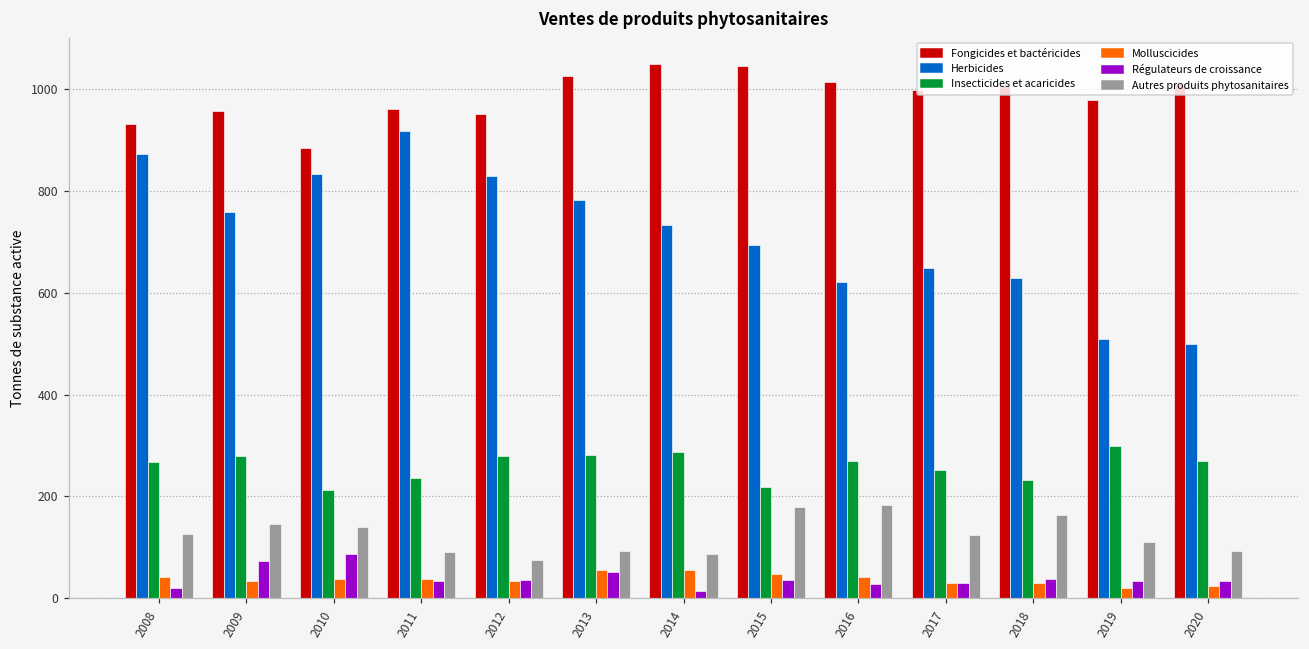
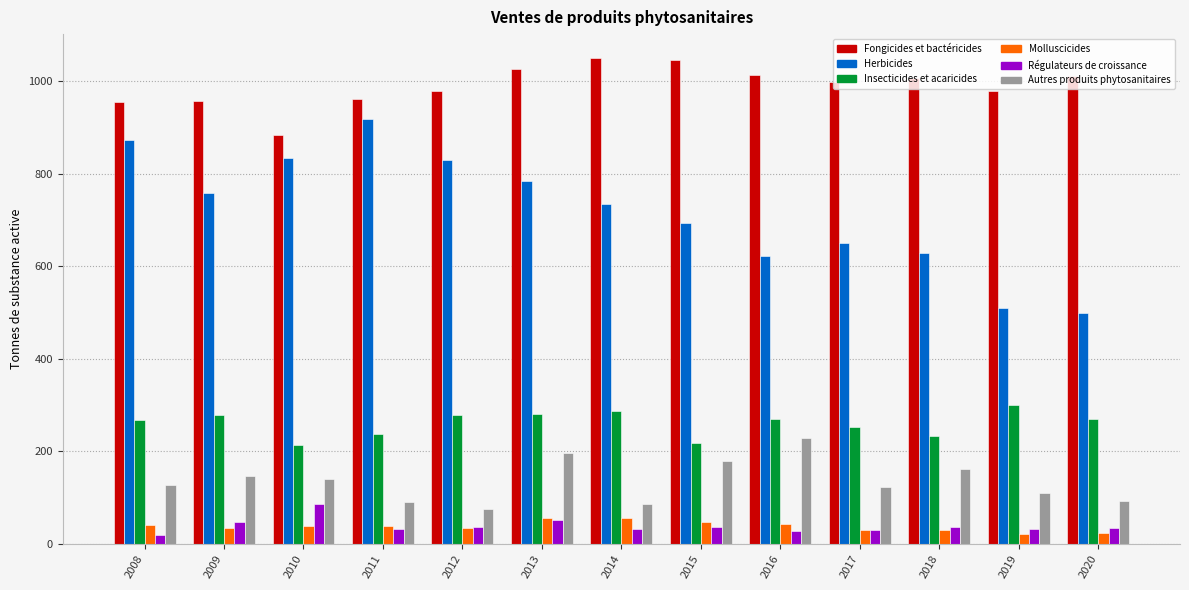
  {
    "Fongicides et bactéricides": {
-     "2008": 930,
+     "2008": 950,
      "2009": 960,
      "2010": 880,
      "2011": 960,
-     "2012": 950,
+     "2012": 980,
      "2013": 1030,
      "2014": 1050,
      "2015": 1050,
      "2016": 1010,
      "2019": 980
    },
    "Herbicides": {
      "2008": 870,
      "2009": 760,
      "2010": 830,
      "2011": 920,
      "2012": 830,
      "2013": 780,
      "2014": 730,
      "2015": 690,
      "2016": 620,
      "2017": 650,
      "2018": 630,
      "2019": 510,
      "2020": 500
    },
    "Insecticides et acaricides": {
      "2008": 270,
      "2009": 280,
      "2010": 210,
      "2011": 240,
      "2012": 280,
      "2013": 280,
      "2014": 290,
      "2015": 220,
      "2016": 270,
      "2017": 250,
      "2018": 230,
      "2019": 300,
      "2020": 270
    },
    "Molluscicides": {
      "2008": 40,
      "2009": 30,
      "2010": 40,
      "2011": 40,
      "2012": 30,
      "2013": 60,
      "2014": 60,
      "2015": 50,
      "2016": 40,
      "2017": 30,
      "2018": 30,
      "2019": 20,
      "2020": 20
    },
    "Régulateurs de croissance": {
      "2008": 20,
-     "2009": 70,
+     "2009": 50,
      "2010": 90,
      "2011": 30,
      "2012": 40,
      "2013": 50,
-     "2014": 10,
+     "2014": 30,
      "2015": 40,
      "2016": 30,
      "2017": 30,
      "2018": 40,
      "2019": 30,
      "2020": 30
    },
    "Autres produits phytosanitaires": {
      "2008": 130,
      "2009": 150,
      "2010": 140,
      "2011": 90,
      "2012": 80,
-     "2013": 90,
+     "2013": 200,
      "2014": 90,
      "2015": 180,
-     "2016": 180,
+     "2016": 230,
      "2017": 120,
      "2018": 160,
      "2019": 110,
      "2020": 90
    }
  }
